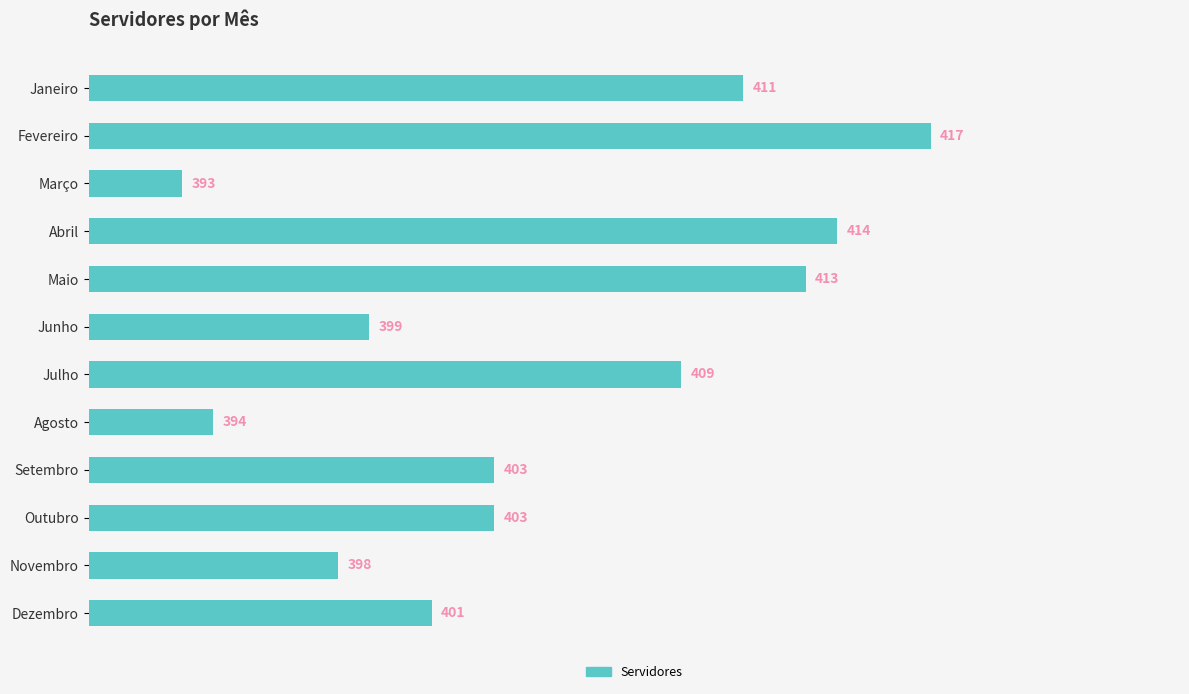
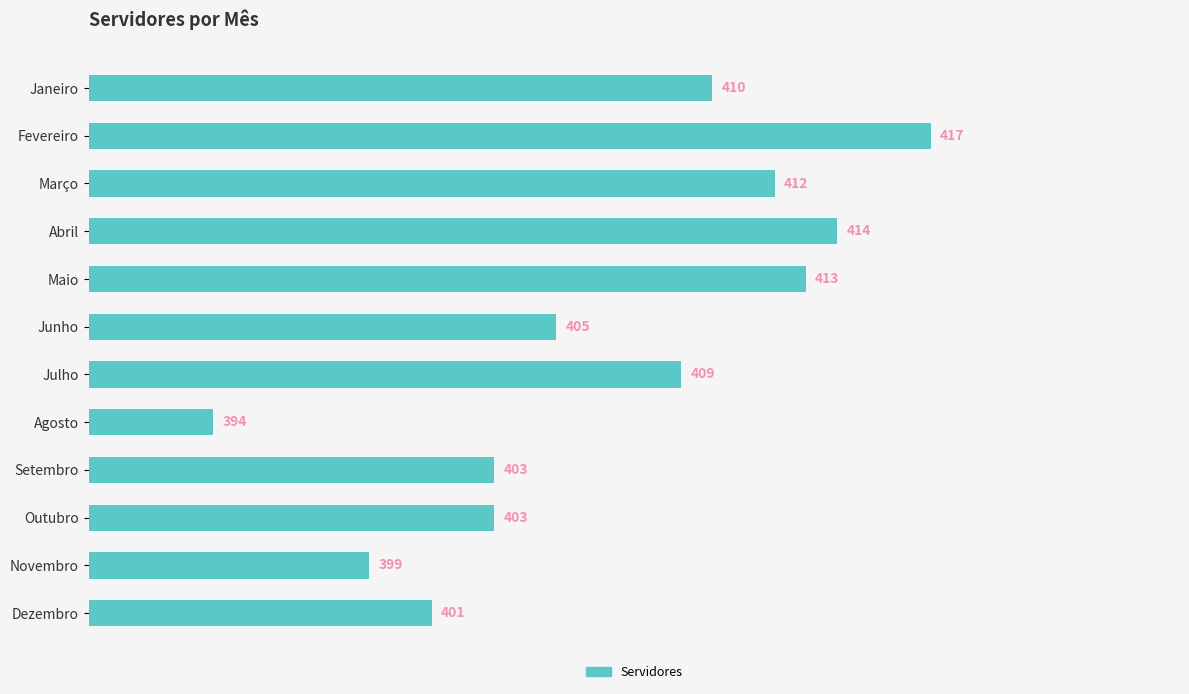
  {
-   "Janeiro": 411,
+   "Janeiro": 410,
    "Fevereiro": 417,
-   "Março": 393,
+   "Março": 412,
    "Abril": 414,
    "Maio": 413,
-   "Junho": 399,
+   "Junho": 405,
    "Julho": 409,
    "Agosto": 394,
    "Setembro": 403,
    "Outubro": 403,
-   "Novembro": 398,
+   "Novembro": 399,
    "Dezembro": 401
  }
